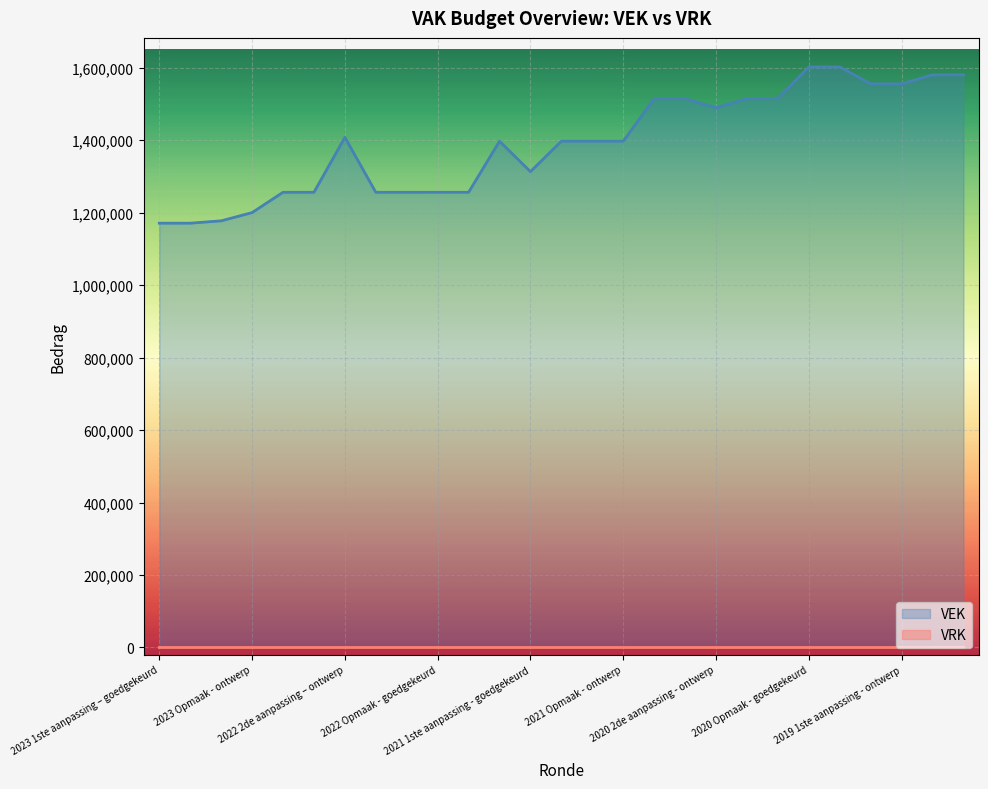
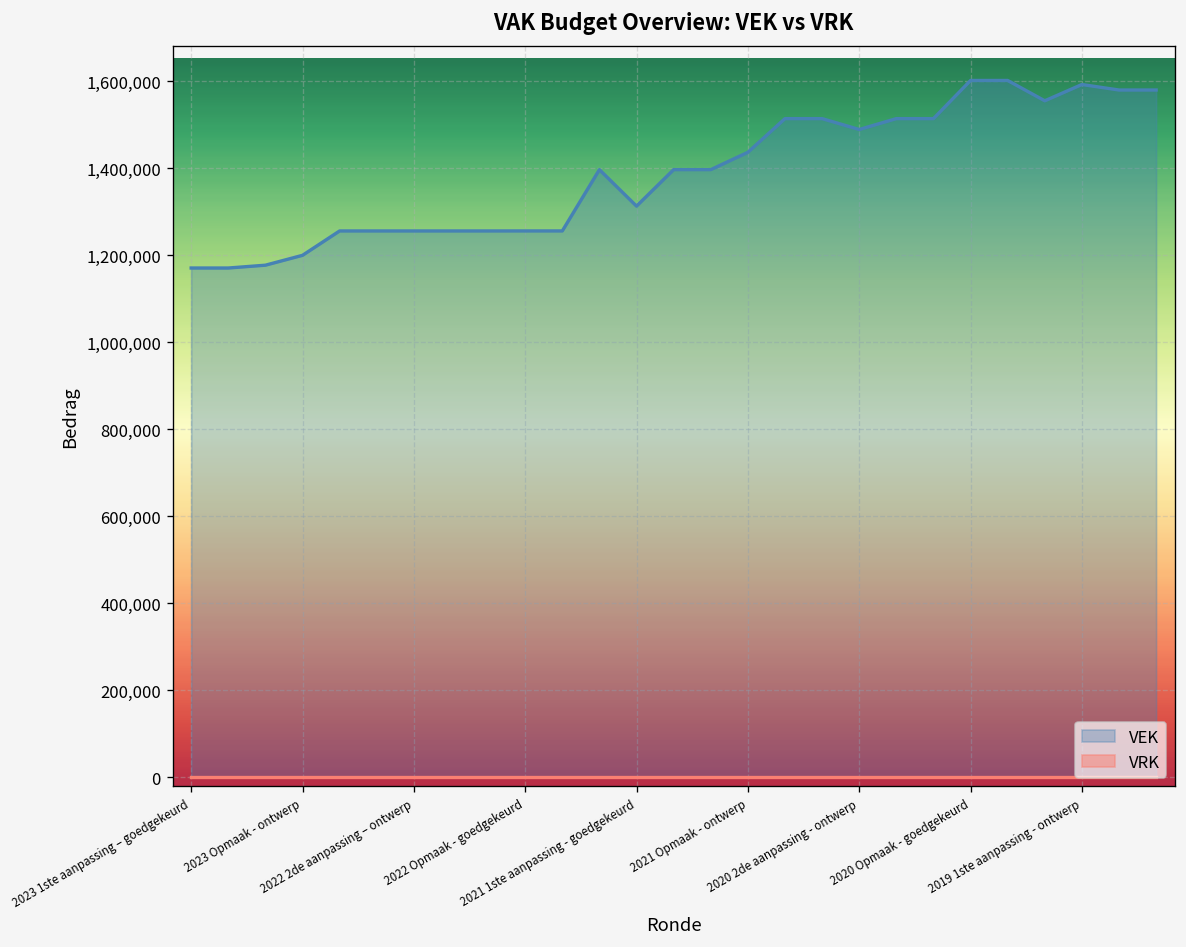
  {
    "VEK": {
      "2023 1ste aanpassing – goedgekeurd": "1,170,000",
      "2023 Opmaak - ontwerp": "1,200,000",
-     "2022 2de aanpassing – ontwerp": "1,410,000",
+     "2022 2de aanpassing – ontwerp": "1,260,000",
      "2022 Opmaak - goedgekeurd": "1,260,000",
      "2021 1ste aanpassing - goedgekeurd": "1,310,000",
-     "2021 Opmaak - ontwerp": "1,400,000",
+     "2021 Opmaak - ontwerp": "1,440,000",
      "2020 2de aanpassing - ontwerp": "1,490,000",
      "2020 Opmaak - goedgekeurd": "1,600,000",
-     "2019 1ste aanpassing - ontwerp": "1,560,000"
+     "2019 1ste aanpassing - ontwerp": "1,590,000"
    },
    "VRK": {
      "2023 1ste aanpassing – goedgekeurd": "0",
      "2023 Opmaak - ontwerp": "0",
      "2022 2de aanpassing – ontwerp": "0",
      "2022 Opmaak - goedgekeurd": "0",
      "2021 1ste aanpassing - goedgekeurd": "0",
      "2021 Opmaak - ontwerp": "0",
      "2020 2de aanpassing - ontwerp": "0",
      "2020 Opmaak - goedgekeurd": "0"
    }
  }
